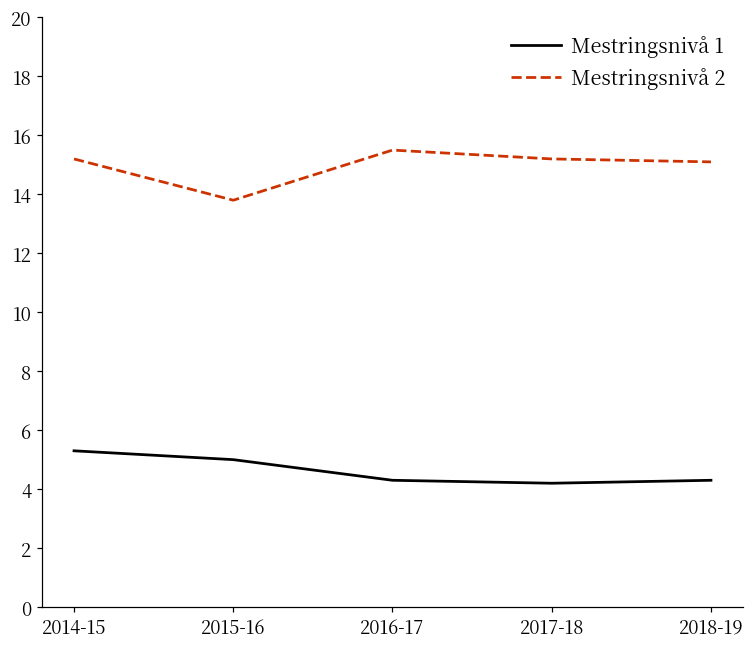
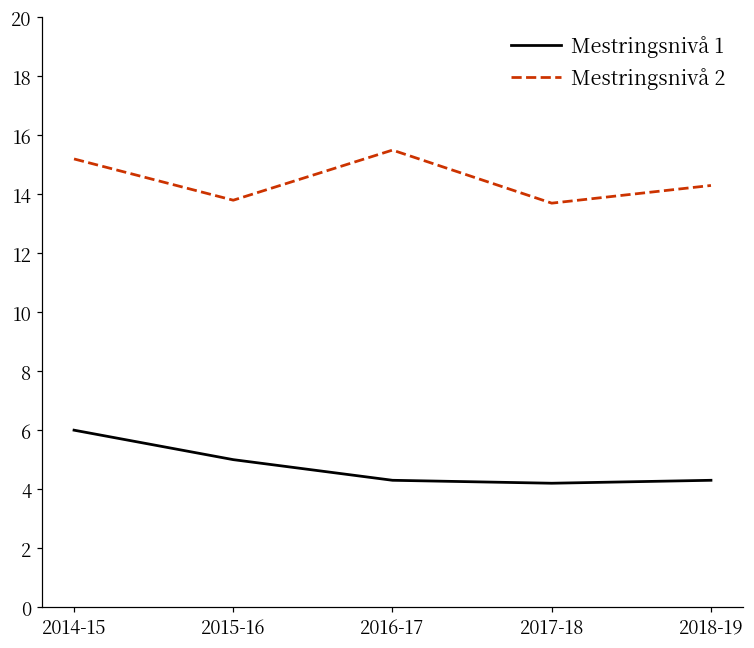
  {
    "Mestringsnivå 1": {
-     "2014-15": 5.3,
+     "2014-15": 6.0,
      "2015-16": 5.0,
      "2016-17": 4.3,
      "2017-18": 4.2,
      "2018-19": 4.3
    },
    "Mestringsnivå 2": {
      "2014-15": 15.2,
      "2015-16": 13.8,
      "2016-17": 15.5,
-     "2017-18": 15.2,
-     "2018-19": 15.1
+     "2017-18": 13.7,
+     "2018-19": 14.3
    }
  }
